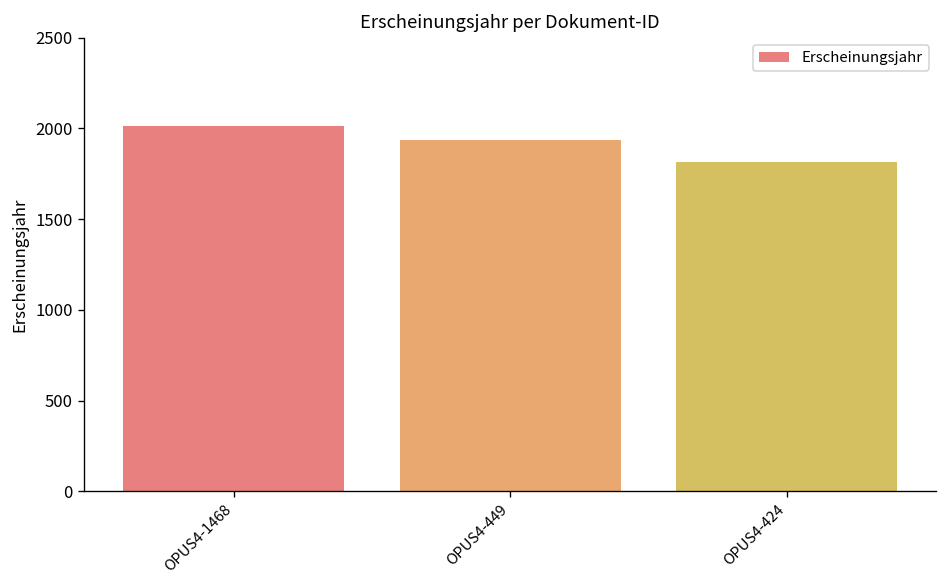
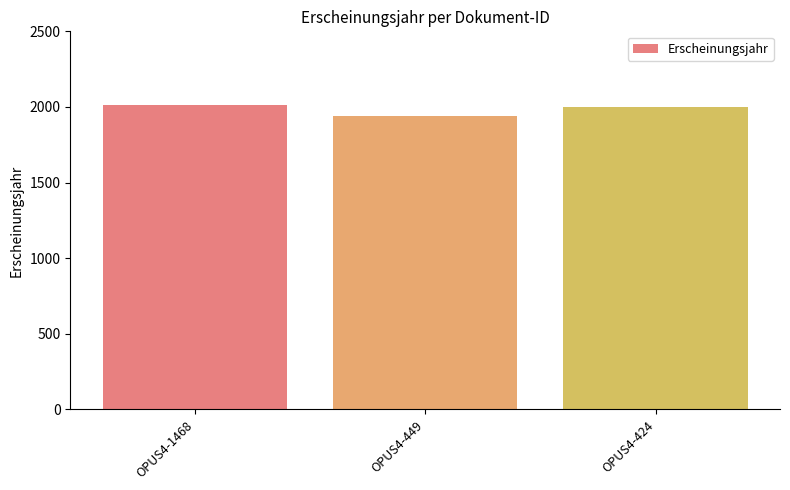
  {
    "OPUS4-1468": 2010,
    "OPUS4-449": 1940,
-   "OPUS4-424": 1820
+   "OPUS4-424": 2000
  }
